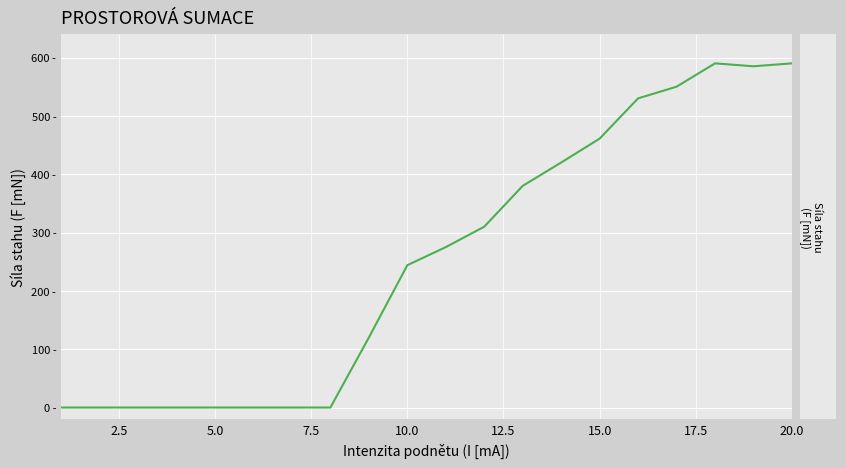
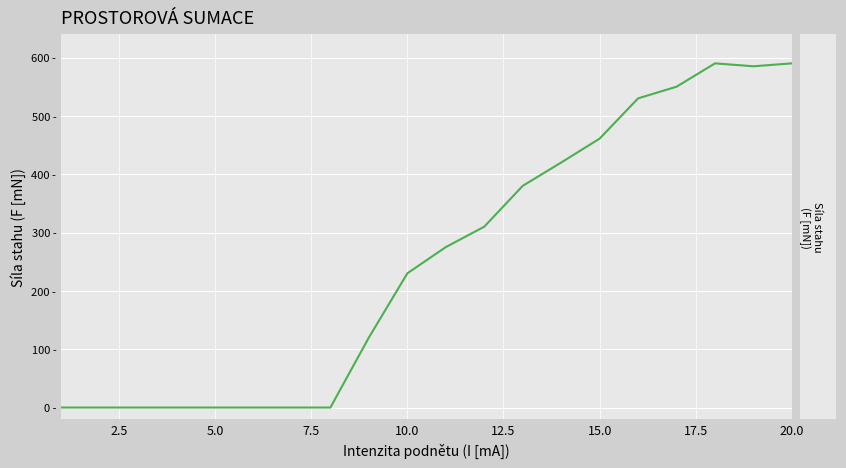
  {
    "5.0": "0 -",
-   "10.0": "240 -",
+   "10.0": "230 -",
    "15.0": "460 -",
    "20.0": "590 -"
  }
